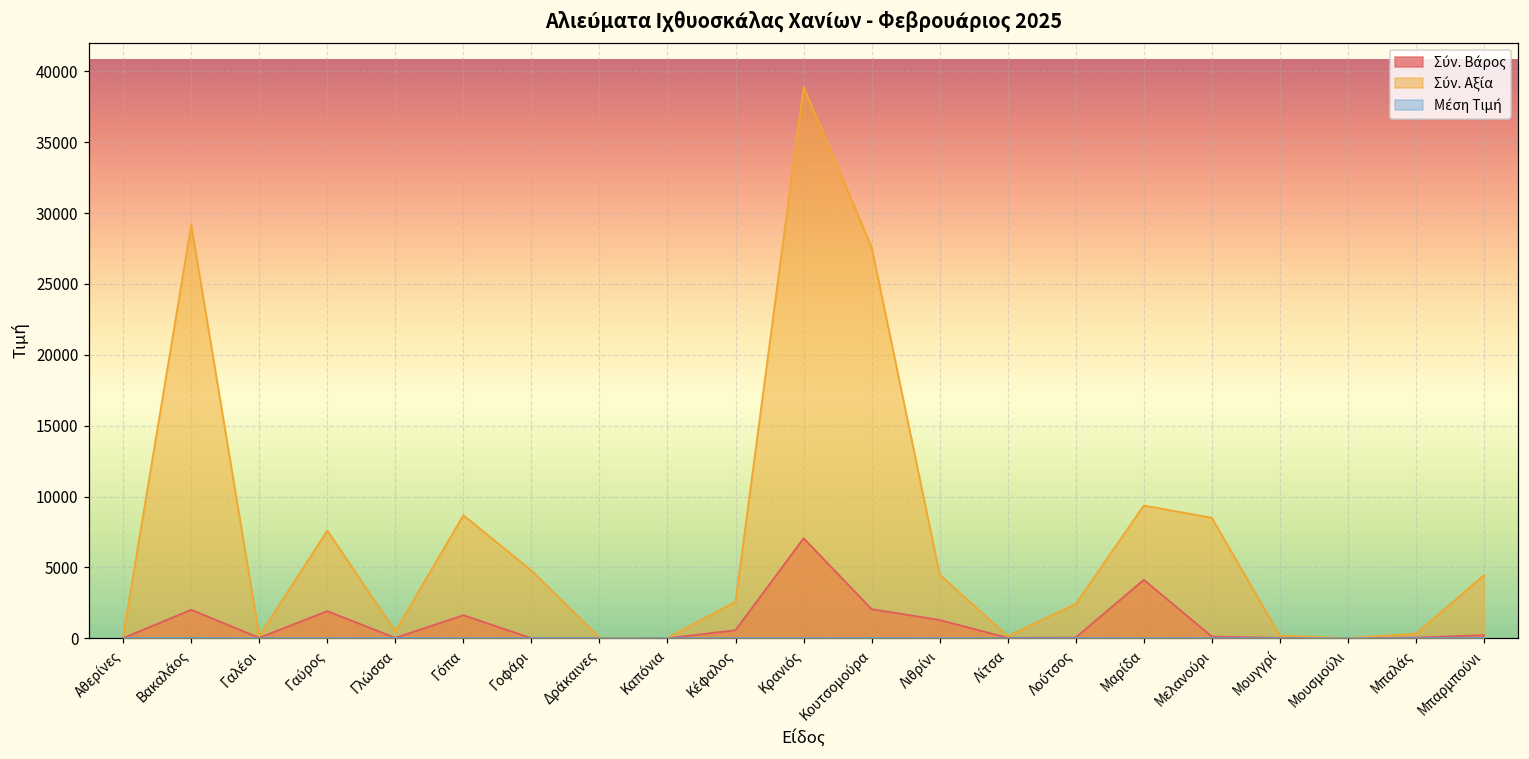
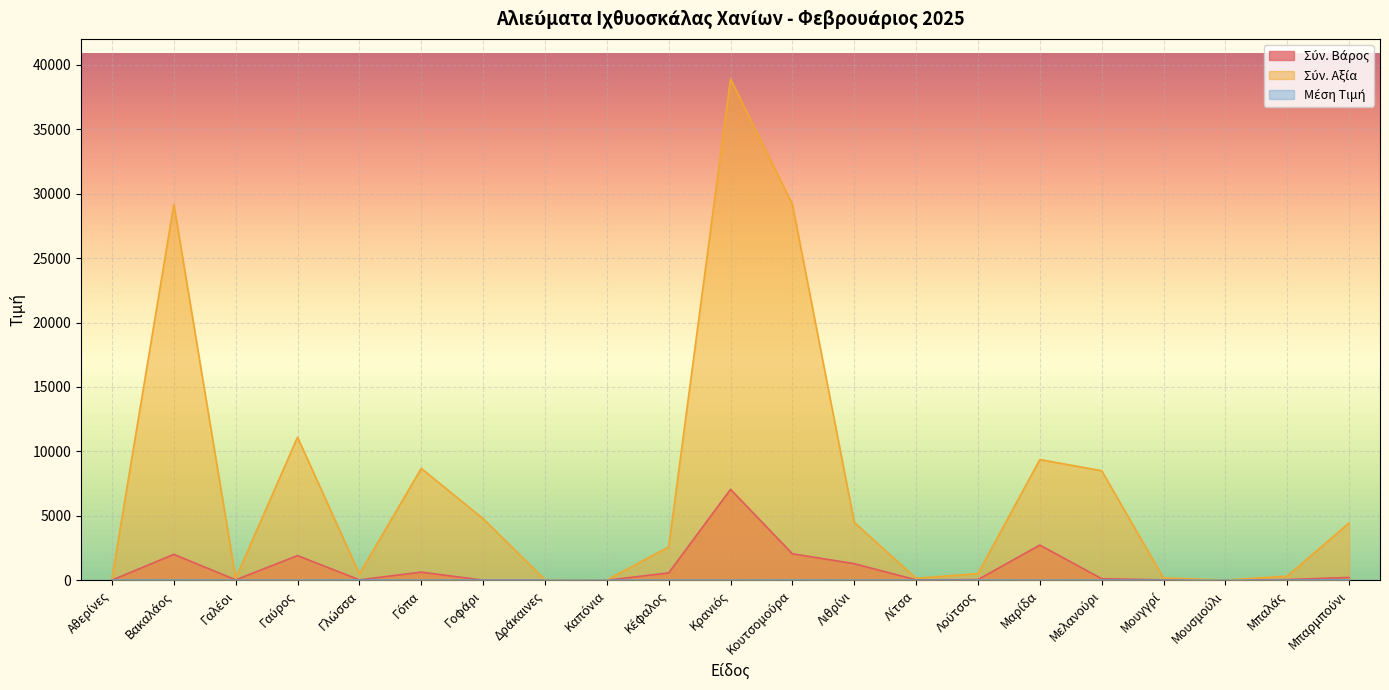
  {
    "Σύν. Βάρος": {
      "Βακαλάος": 2000,
      "Γαύρος": 1900,
-     "Γόπα": 1600,
+     "Γόπα": 600,
      "Κέφαλος": 600,
      "Κρανιός": 7100,
      "Κουτσομούρα": 2100,
      "Λιθρίνι": 1300,
-     "Μαρίδα": 4100,
+     "Μαρίδα": 2700,
      "Μπαρμπούνι": 200
    },
    "Σύν. Αξία": {
      "Βακαλάος": 29200,
-     "Γαύρος": 7600,
+     "Γαύρος": 11100,
      "Γλώσσα": 500,
      "Γόπα": 8700,
      "Γοφάρι": 4800,
      "Κέφαλος": 2600,
      "Κρανιός": 38900,
-     "Κουτσομούρα": 27600,
+     "Κουτσομούρα": 29200,
      "Λιθρίνι": 4500,
-     "Λούτσος": 2400,
+     "Λούτσος": 500,
      "Μαρίδα": 9400,
      "Μελανούρι": 8500,
      "Μπαλάς": 300,
      "Μπαρμπούνι": 4500
    },
    "Μέση Τιμή": {
      "Βακαλάος": 0,
      "Γαύρος": 0,
      "Γόπα": 0,
      "Κέφαλος": 0,
      "Κρανιός": 0,
      "Κουτσομούρα": 0,
      "Λιθρίνι": 0,
      "Μαρίδα": 0,
      "Μπαρμπούνι": 0
    }
  }
